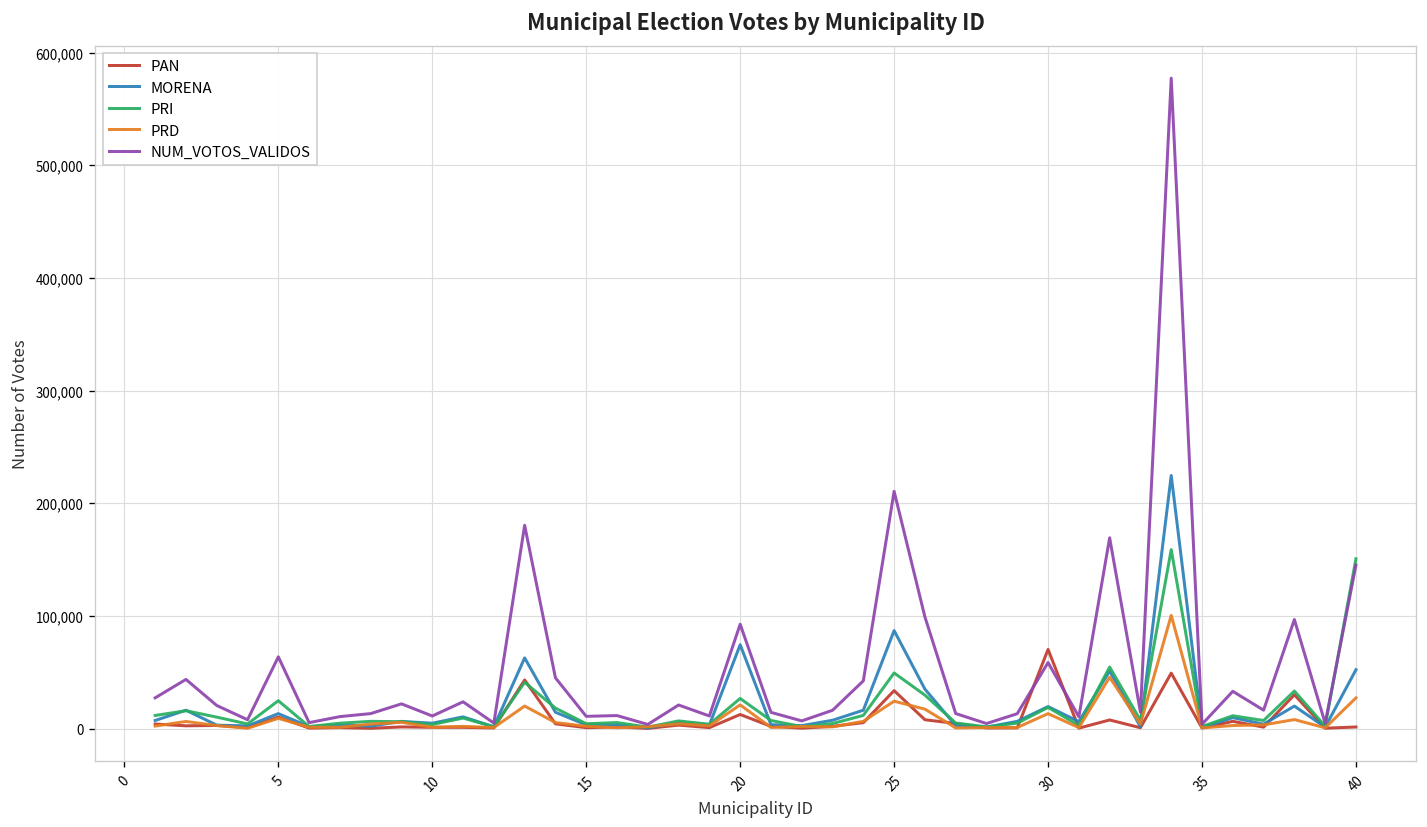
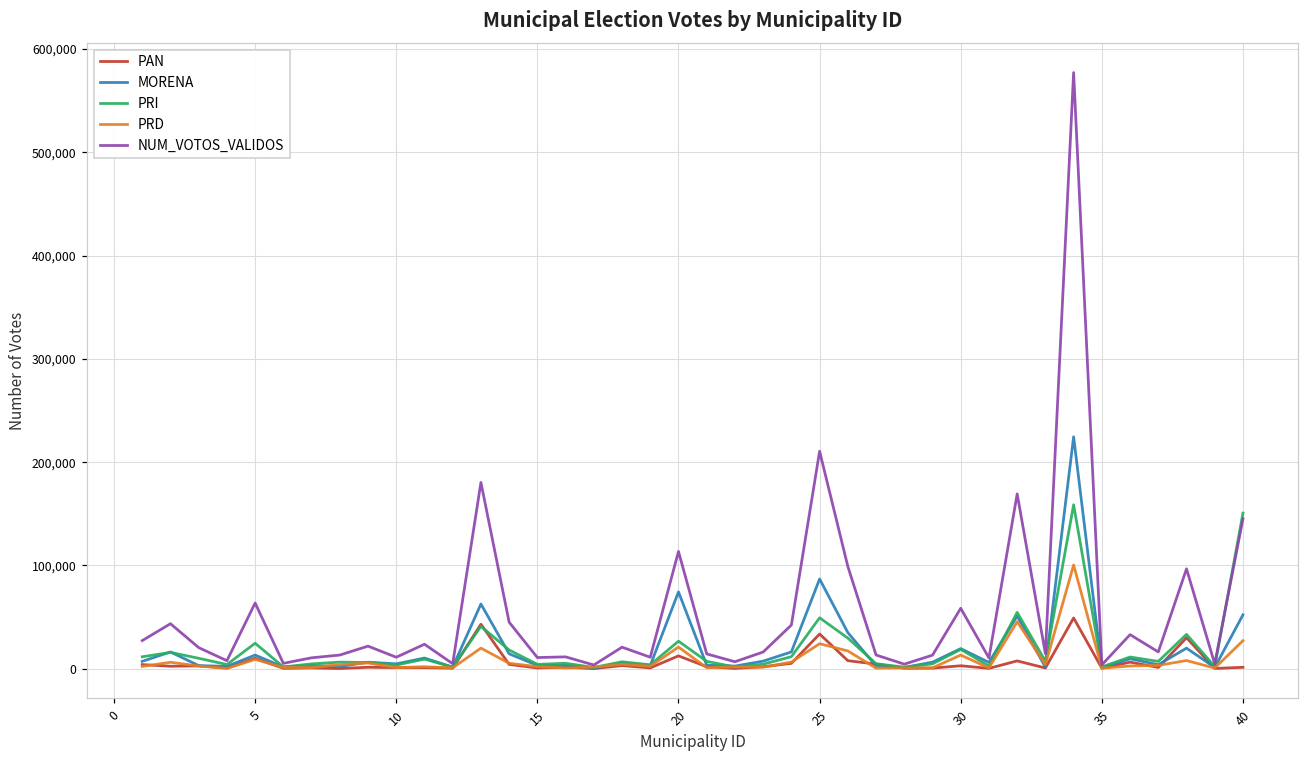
  {
    "PAN": {
      "20": "10,000",
      "25": "30,000",
-     "30": "70,000",
+     "30": "0",
      "40": "0"
    },
    "MORENA": {
      "5": "10,000",
      "20": "70,000",
      "25": "90,000",
      "40": "50,000"
    },
    "PRI": {
      "5": "20,000",
      "20": "30,000",
      "25": "50,000",
      "40": "150,000"
    },
    "PRD": {
      "20": "20,000",
      "25": "20,000",
      "30": "10,000",
      "40": "30,000"
    },
    "NUM_VOTOS_VALIDOS": {
      "5": "60,000",
      "10": "10,000",
      "15": "10,000",
-     "20": "90,000",
+     "20": "110,000",
      "25": "210,000",
      "30": "60,000",
      "40": "150,000"
    }
  }
